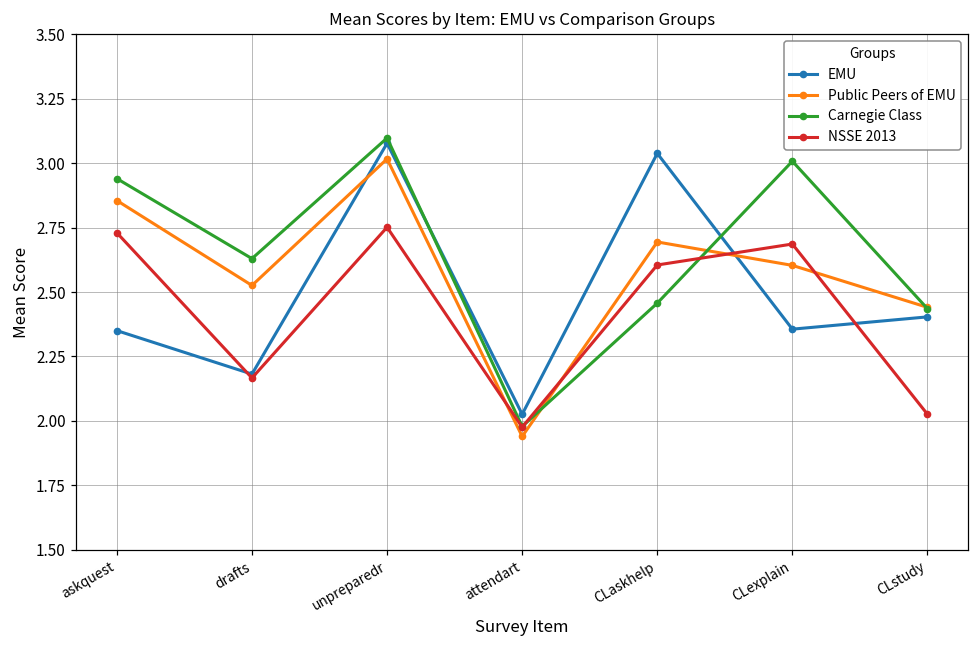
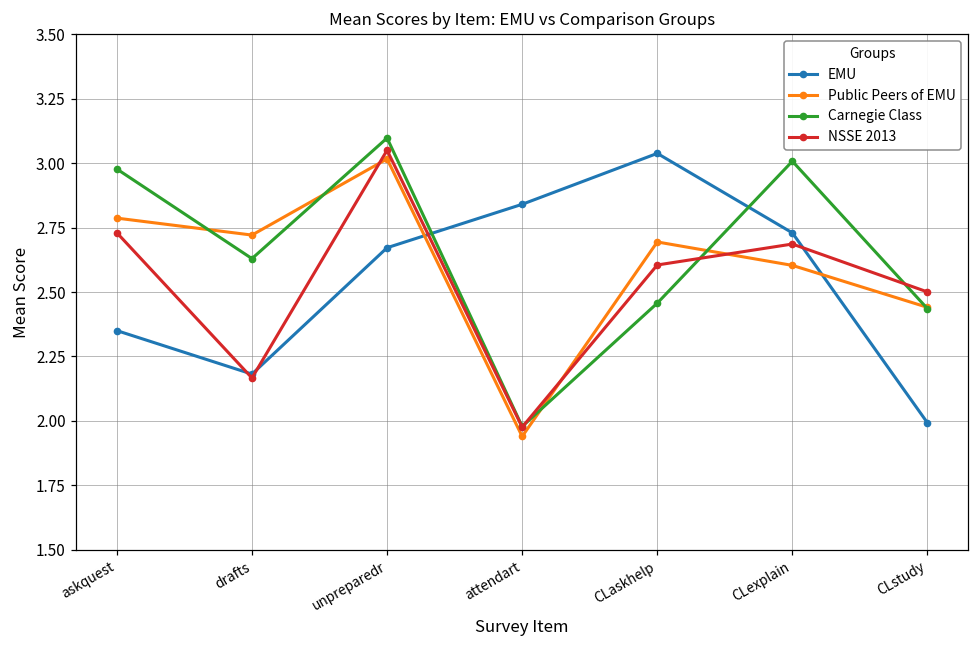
  {
    "EMU": {
      "askquest": 2.35,
      "drafts": 2.18,
-     "unpreparedr": 3.08,
-     "attendart": 2.03,
+     "unpreparedr": 2.67,
+     "attendart": 2.84,
      "CLaskhelp": 3.04,
-     "CLexplain": 2.36,
-     "CLstudy": 2.40
+     "CLexplain": 2.73,
+     "CLstudy": 1.99
    },
    "Public Peers of EMU": {
-     "askquest": 2.86,
-     "drafts": 2.53,
+     "askquest": 2.79,
+     "drafts": 2.72,
      "unpreparedr": 3.02,
      "attendart": 1.94,
      "CLaskhelp": 2.69,
      "CLexplain": 2.60
    },
    "Carnegie Class": {
-     "askquest": 2.94,
+     "askquest": 2.98,
      "drafts": 2.63,
      "unpreparedr": 3.10,
      "CLaskhelp": 2.46,
      "CLexplain": 3.01
    },
    "NSSE 2013": {
      "askquest": 2.73,
      "drafts": 2.17,
-     "unpreparedr": 2.75,
+     "unpreparedr": 3.05,
      "CLaskhelp": 2.60,
      "CLexplain": 2.69,
-     "CLstudy": 2.03
+     "CLstudy": 2.50
    }
  }
